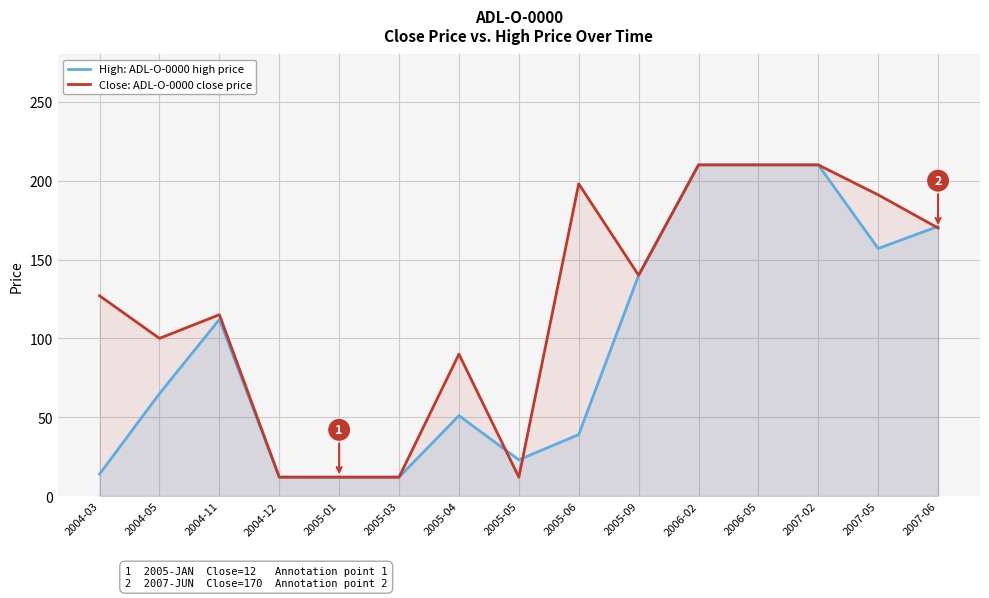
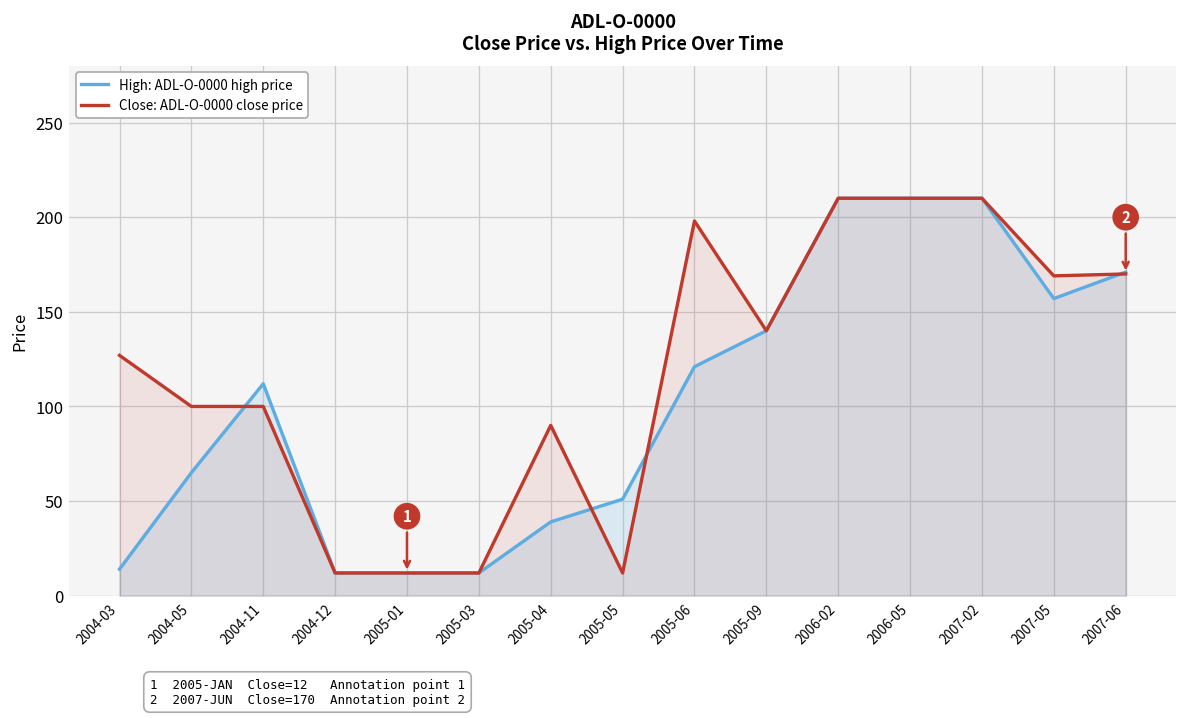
  {
    "High: ADL-O-0000 high price": {
      "2004-03": 14,
      "2004-05": 65,
      "2004-11": 112,
-     "2005-04": 51,
-     "2005-05": 23,
-     "2005-06": 39,
+     "2005-04": 39,
+     "2005-05": 51,
+     "2005-06": 121,
      "2007-05": 157
    },
    "Close: ADL-O-0000 close price": {
      "2004-03": 127,
      "2004-05": 100,
-     "2004-11": 115,
+     "2004-11": 100,
      "2005-04": 90,
      "2005-05": 12,
      "2005-06": 198,
-     "2007-05": 191
+     "2007-05": 169
    }
  }
